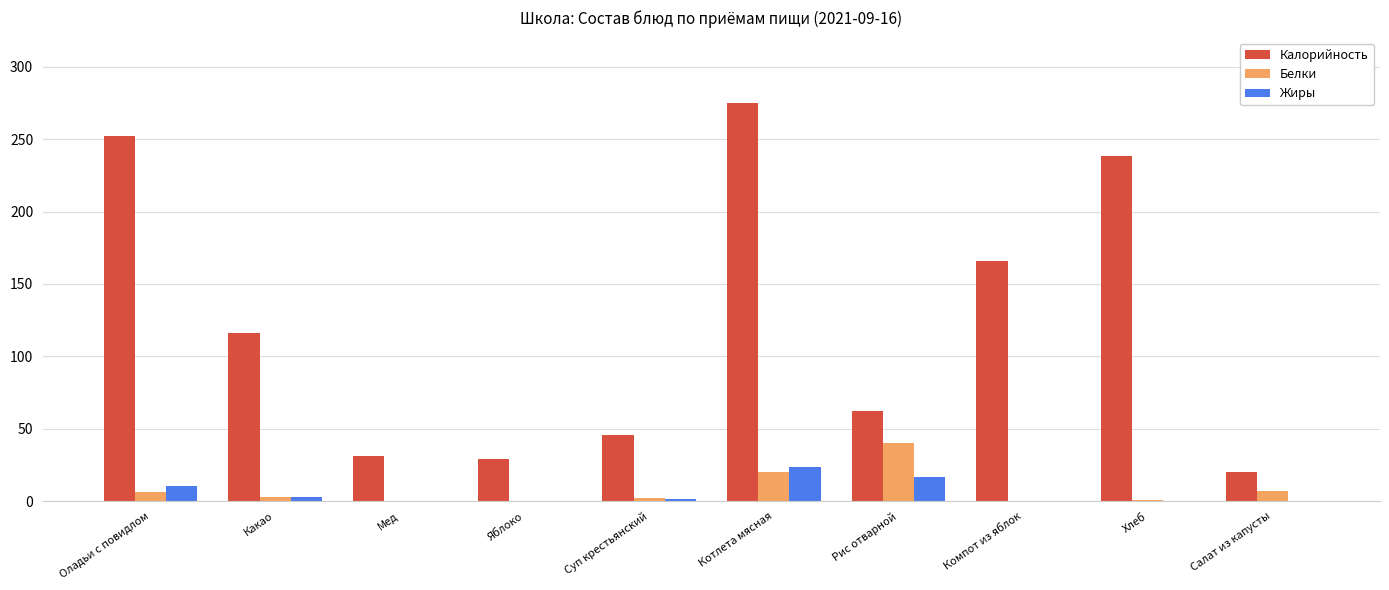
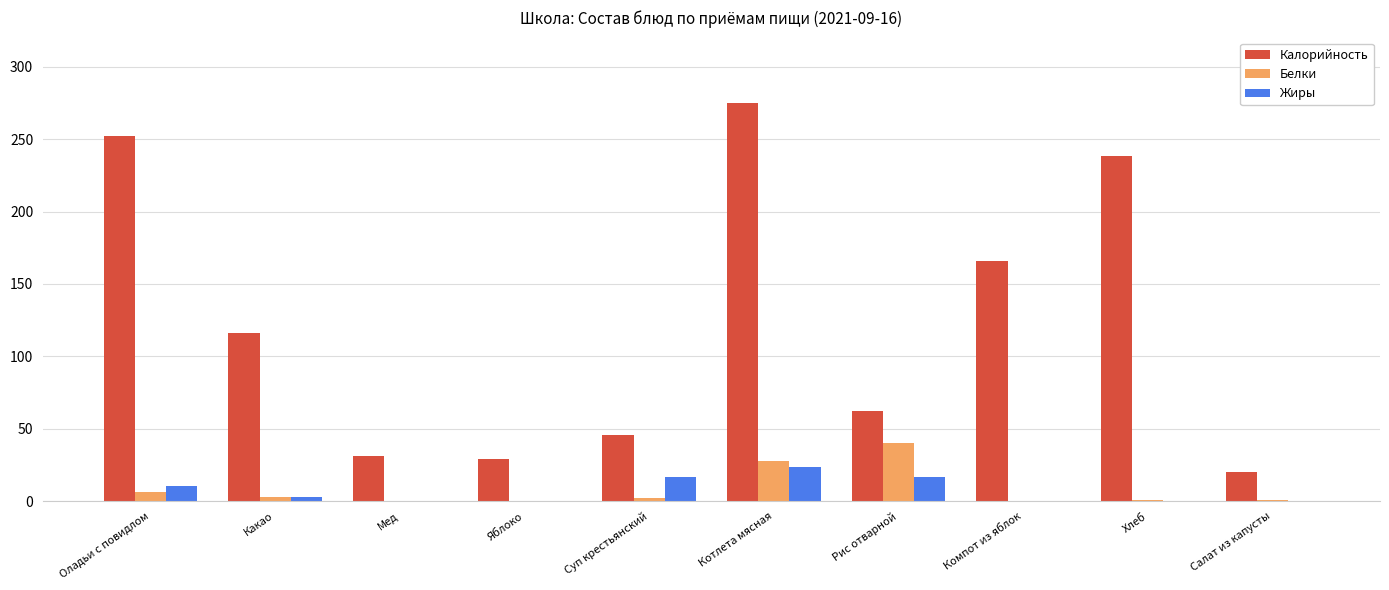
  {
    "Калорийность": {
      "Оладьи с повидлом": 252,
      "Какао": 116,
      "Мед": 31,
      "Яблоко": 29,
      "Суп крестьянский": 46,
      "Котлета мясная": 275,
      "Рис отварной": 63,
      "Компот из яблок": 166,
      "Хлеб": 238,
      "Салат из капусты": 20
    },
    "Белки": {
      "Оладьи с повидлом": 6,
      "Какао": 3,
      "Мед": 0,
      "Яблоко": 0,
      "Суп крестьянский": 2,
-     "Котлета мясная": 20,
+     "Котлета мясная": 28,
      "Рис отварной": 40,
      "Компот из яблок": 0,
-     "Салат из капусты": 7
+     "Салат из капусты": 1
    },
    "Жиры": {
      "Оладьи с повидлом": 10,
      "Какао": 3,
      "Мед": 0,
      "Яблоко": 0,
-     "Суп крестьянский": 2,
+     "Суп крестьянский": 17,
      "Котлета мясная": 24,
      "Рис отварной": 17,
      "Компот из яблок": 0,
      "Салат из капусты": 0
    }
  }
